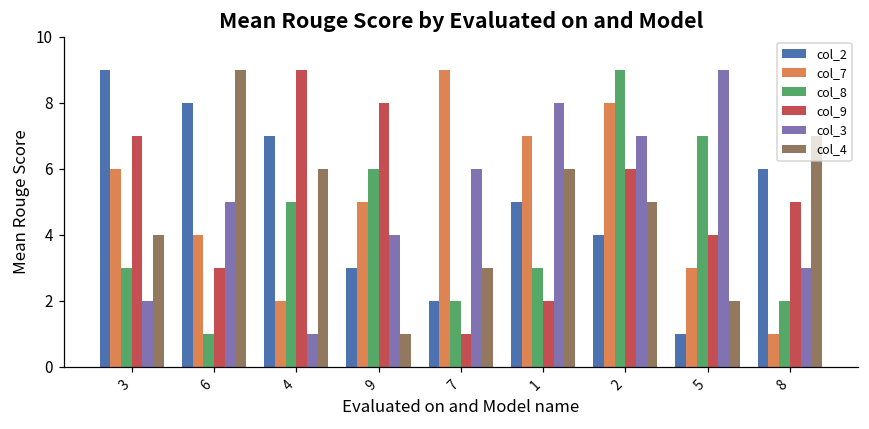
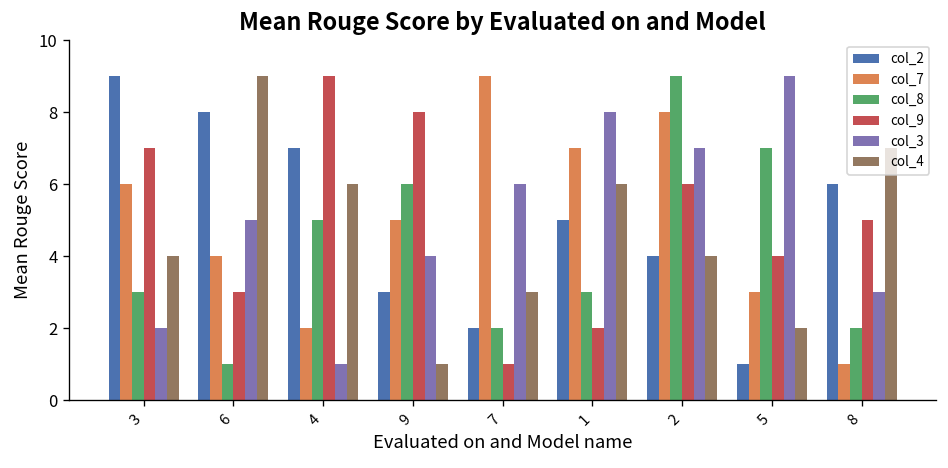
  {
    "col_8": {
      "3": 3,
      "6": 1,
      "4": 5,
      "9": 6,
      "7": 2,
      "1": 3,
      "2": 9,
      "5": 7,
      "8": 2
    },
    "col_4": {
      "3": 4,
      "6": 9,
      "4": 6,
      "9": 1,
      "7": 3,
      "1": 6,
-     "2": 5,
+     "2": 4,
      "5": 2
    }
  }
